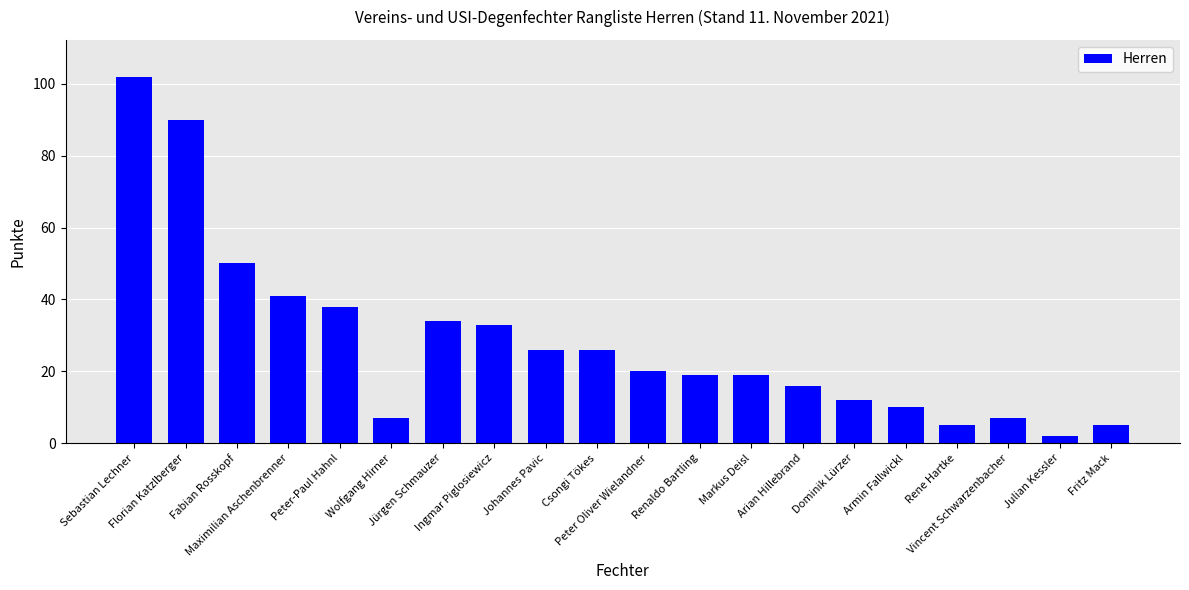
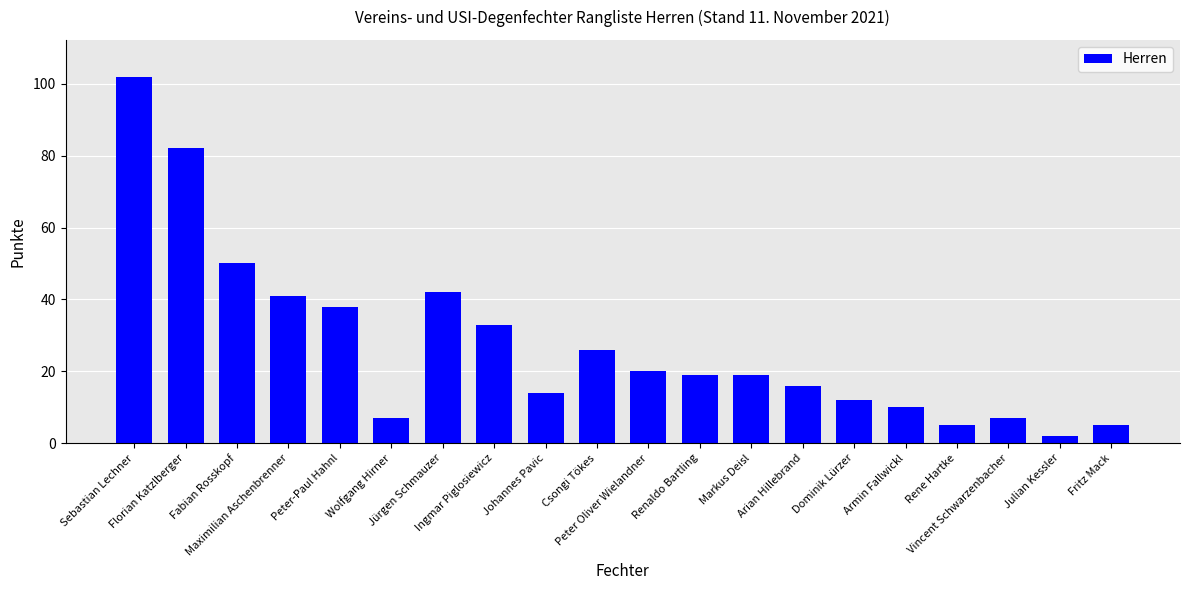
  {
    "Sebastian Lechner": 102,
-   "Florian Katzlberger": 90,
+   "Florian Katzlberger": 82,
    "Fabian Rosskopf": 50,
    "Maximilian Aschenbrenner": 41,
    "Peter-Paul Hahnl": 38,
    "Wolfgang Hirner": 7,
-   "Jürgen Schmauzer": 34,
+   "Jürgen Schmauzer": 42,
    "Ingmar Piglosiewicz": 33,
-   "Johannes Pavic": 26,
+   "Johannes Pavic": 14,
    "Csongi Tökes": 26,
    "Peter Oliver Wielandner": 20,
    "Renaldo Bartling": 19,
    "Markus Deisl": 19,
    "Arian Hillebrand": 16,
    "Dominik Lürzer": 12,
    "Armin Fallwickl": 10,
    "Rene Hartke": 5,
    "Vincent Schwarzenbacher": 7,
    "Julian Kessler": 2,
    "Fritz Mack": 5
  }
